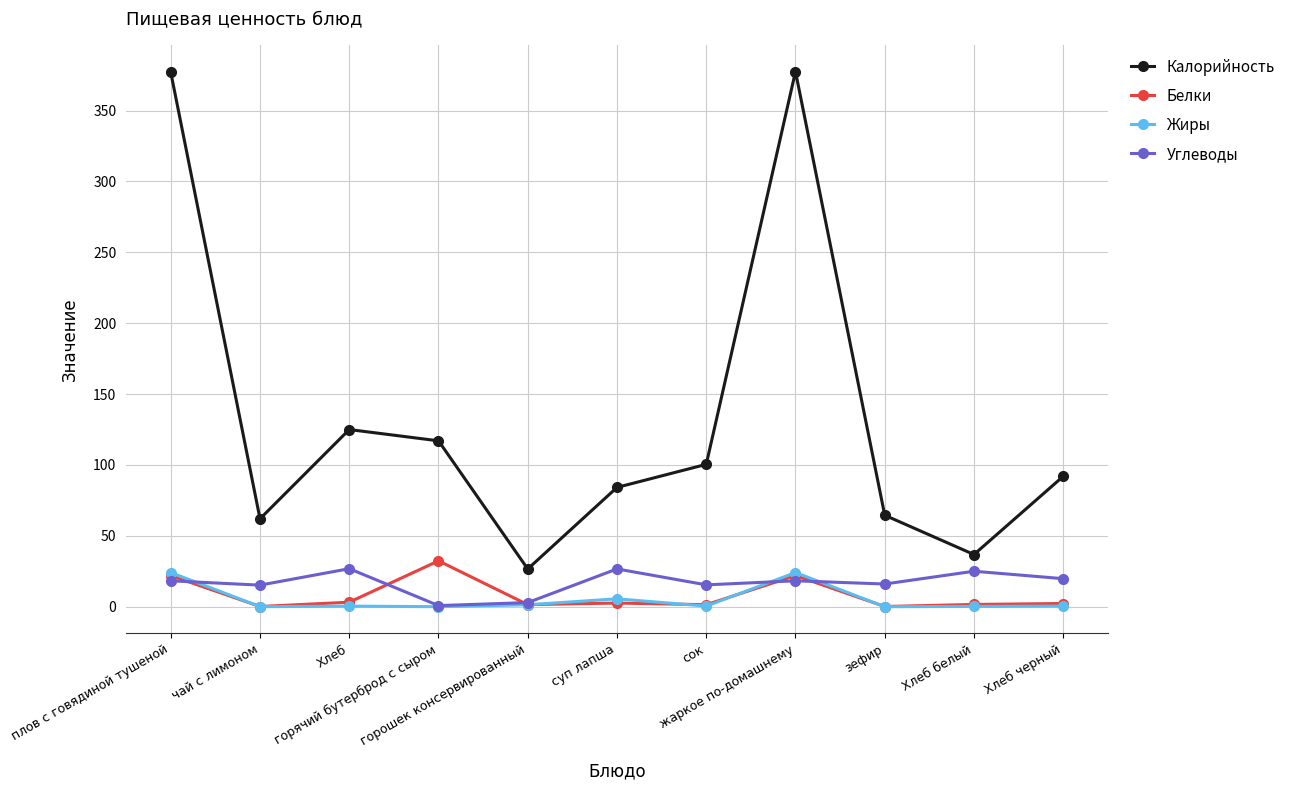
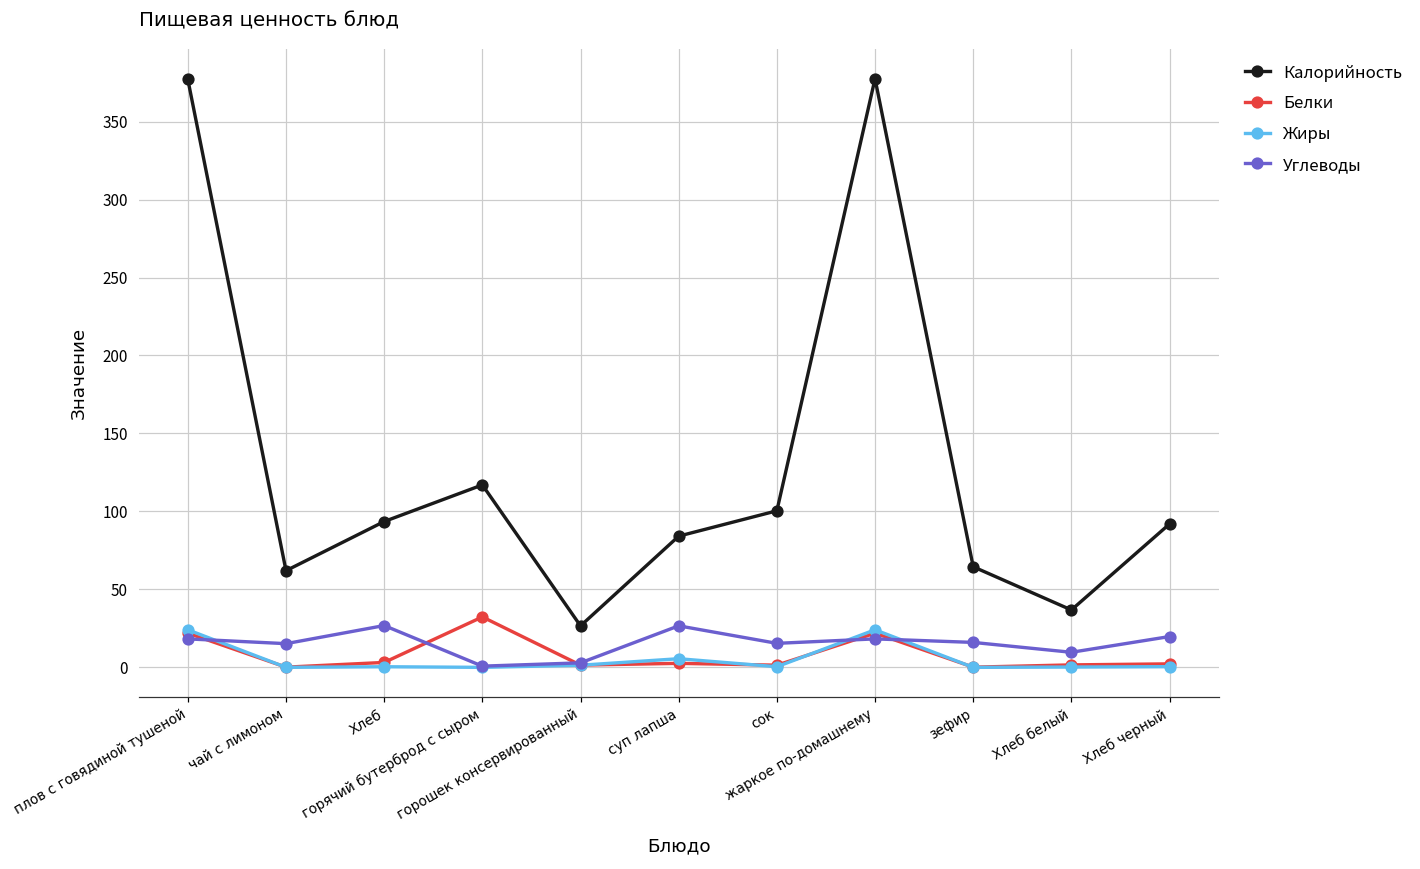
  {
    "Калорийность": {
      "плов с говядиной тушеной": 377,
      "чай с лимоном": 62,
-     "Хлеб": 125,
+     "Хлеб": 94,
      "горячий бутерброд с сыром": 117,
      "горошек консервированный": 27,
      "суп лапша": 84,
      "сок": 100,
      "жаркое по-домашнему": 377,
      "зефир": 65,
      "Хлеб белый": 37,
      "Хлеб черный": 92
    },
    "Белки": {
      "плов с говядиной тушеной": 22,
      "Хлеб": 3,
      "горячий бутерброд с сыром": 32,
      "суп лапша": 3,
      "жаркое по-домашнему": 22,
      "Хлеб черный": 2
    },
    "Жиры": {
      "плов с говядиной тушеной": 24,
      "Хлеб": 0,
      "суп лапша": 6,
      "жаркое по-домашнему": 24,
      "Хлеб черный": 0
    },
    "Углеводы": {
      "плов с говядиной тушеной": 18,
      "чай с лимоном": 15,
      "Хлеб": 27,
      "суп лапша": 27,
      "сок": 15,
      "жаркое по-домашнему": 18,
      "зефир": 16,
-     "Хлеб белый": 25,
+     "Хлеб белый": 10,
      "Хлеб черный": 20
    }
  }
